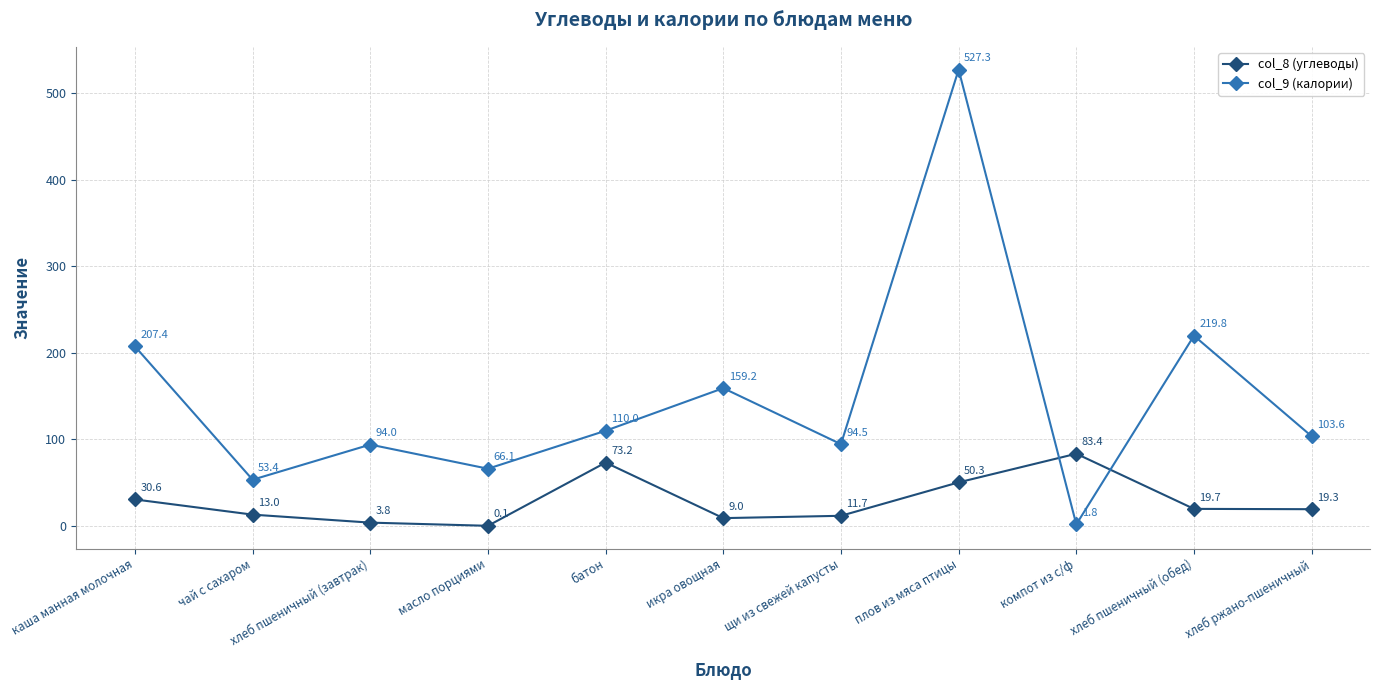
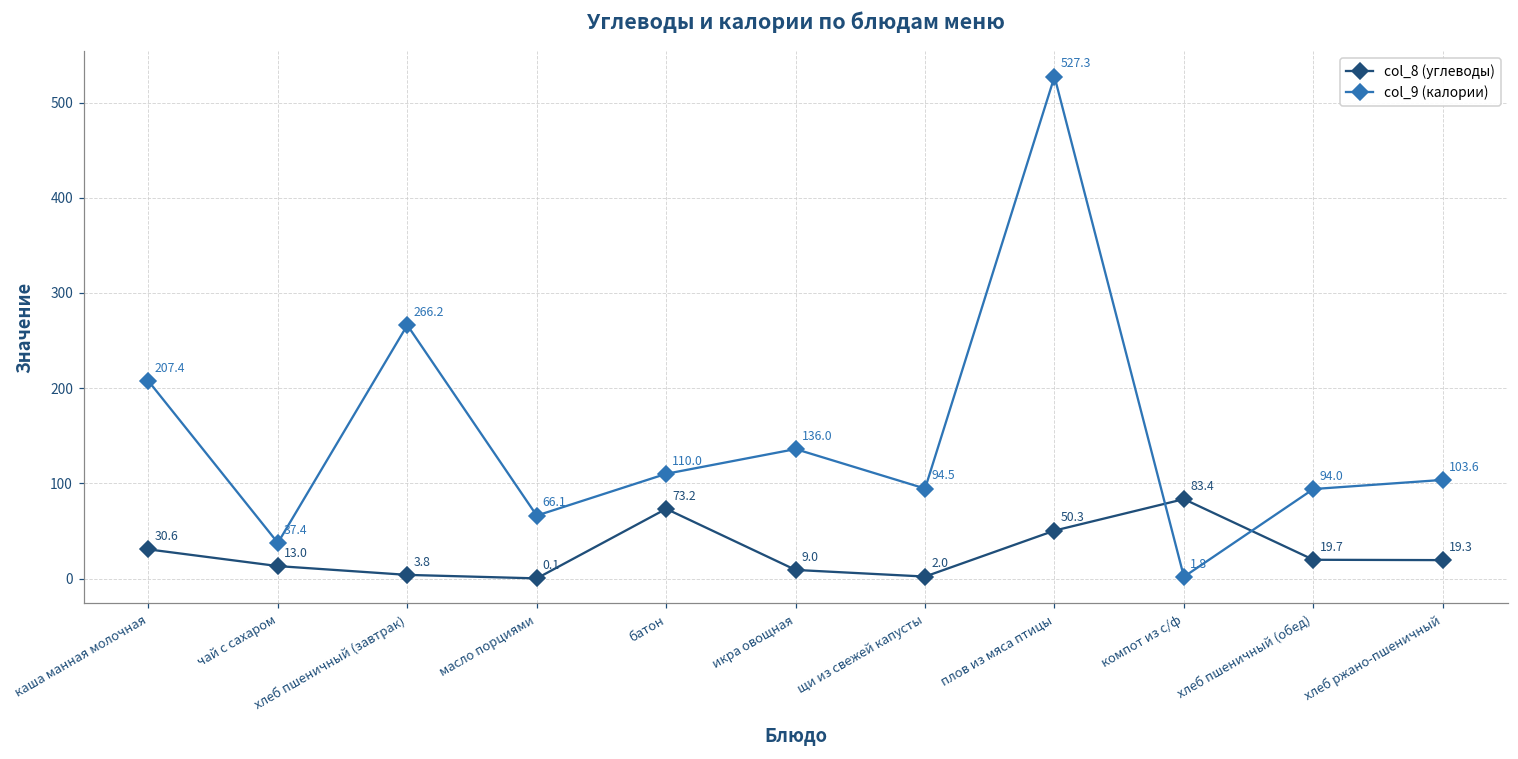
  {
    "col_8 (углеводы)": {
      "каша манная молочная": 30.6,
      "чай с сахаром": 13.0,
      "хлеб пшеничный (завтрак)": 3.8,
      "масло порциями": 0.1,
      "батон": 73.2,
      "икра овощная": 9.0,
-     "щи из свежей капусты": 11.7,
+     "щи из свежей капусты": 2.0,
      "плов из мяса птицы": 50.3,
      "компот из с/ф": 83.4,
      "хлеб пшеничный (обед)": 19.7,
      "хлеб ржано-пшеничный": 19.3
    },
    "col_9 (калории)": {
      "каша манная молочная": 207.4,
-     "чай с сахаром": 53.4,
-     "хлеб пшеничный (завтрак)": 94.0,
+     "чай с сахаром": 37.4,
+     "хлеб пшеничный (завтрак)": 266.2,
      "масло порциями": 66.1,
      "батон": 110.0,
-     "икра овощная": 159.2,
+     "икра овощная": 136.0,
      "щи из свежей капусты": 94.5,
      "плов из мяса птицы": 527.3,
      "компот из с/ф": 1.8,
-     "хлеб пшеничный (обед)": 219.8,
+     "хлеб пшеничный (обед)": 94.0,
      "хлеб ржано-пшеничный": 103.6
    }
  }
